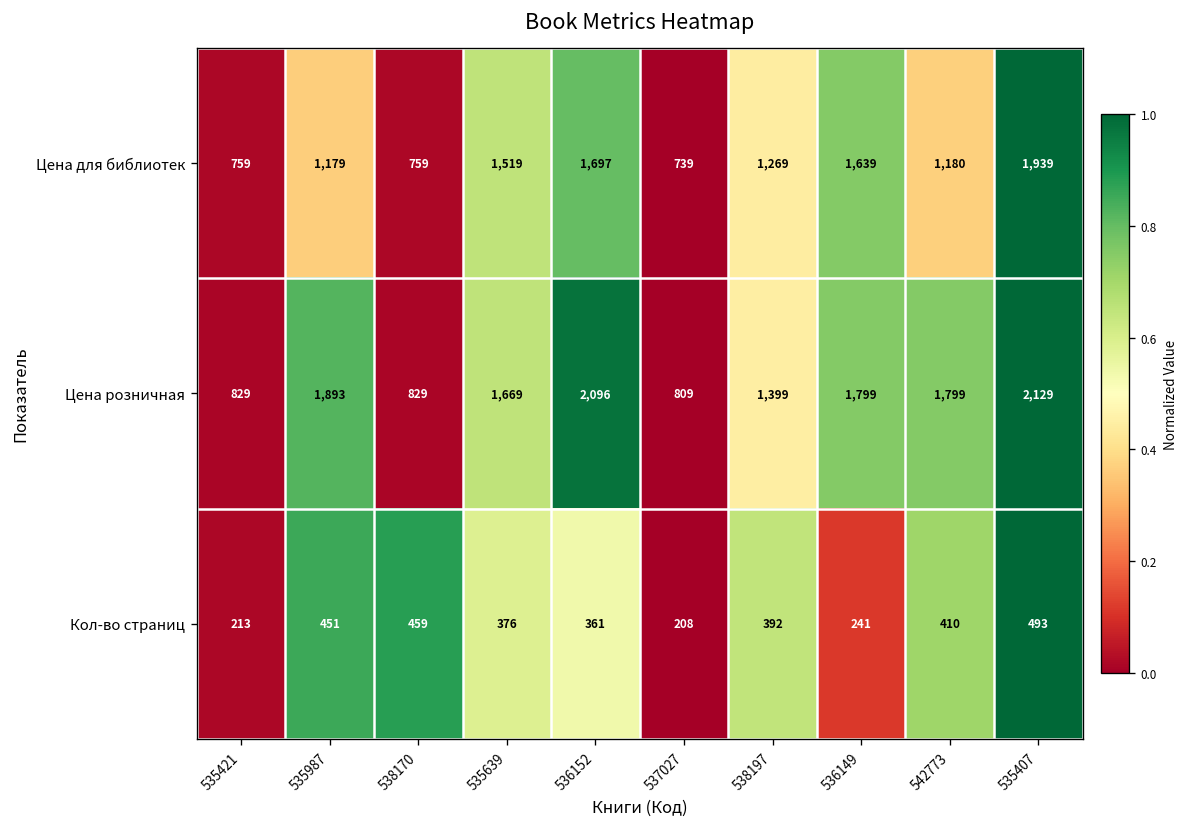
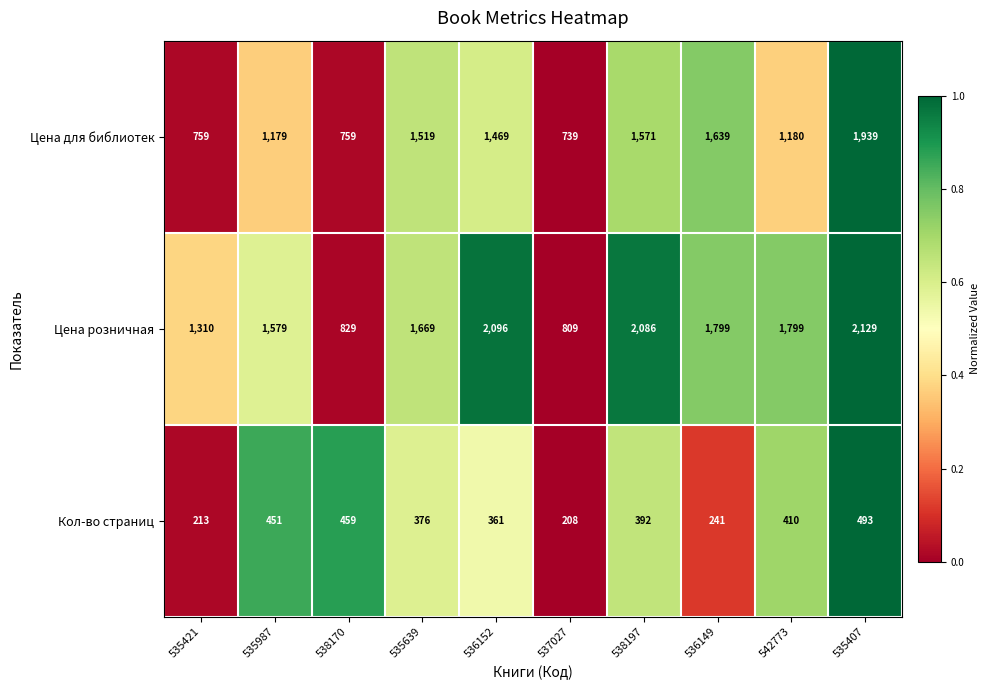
  {
    "Цена для библиотек": {
      "535421": "759",
      "535987": "1,179",
      "538170": "759",
      "535639": "1,519",
-     "536152": "1,697",
+     "536152": "1,469",
      "537027": "739",
-     "538197": "1,269",
+     "538197": "1,571",
      "536149": "1,639",
      "542773": "1,180",
      "535407": "1,939"
    },
    "Цена розничная": {
-     "535421": "829",
-     "535987": "1,893",
+     "535421": "1,310",
+     "535987": "1,579",
      "538170": "829",
      "535639": "1,669",
      "536152": "2,096",
      "537027": "809",
-     "538197": "1,399",
+     "538197": "2,086",
      "536149": "1,799",
      "542773": "1,799",
      "535407": "2,129"
    },
    "Кол-во страниц": {
      "535421": "213",
      "535987": "451",
      "538170": "459",
      "535639": "376",
      "536152": "361",
      "537027": "208",
      "538197": "392",
      "536149": "241",
      "542773": "410",
      "535407": "493"
    }
  }
